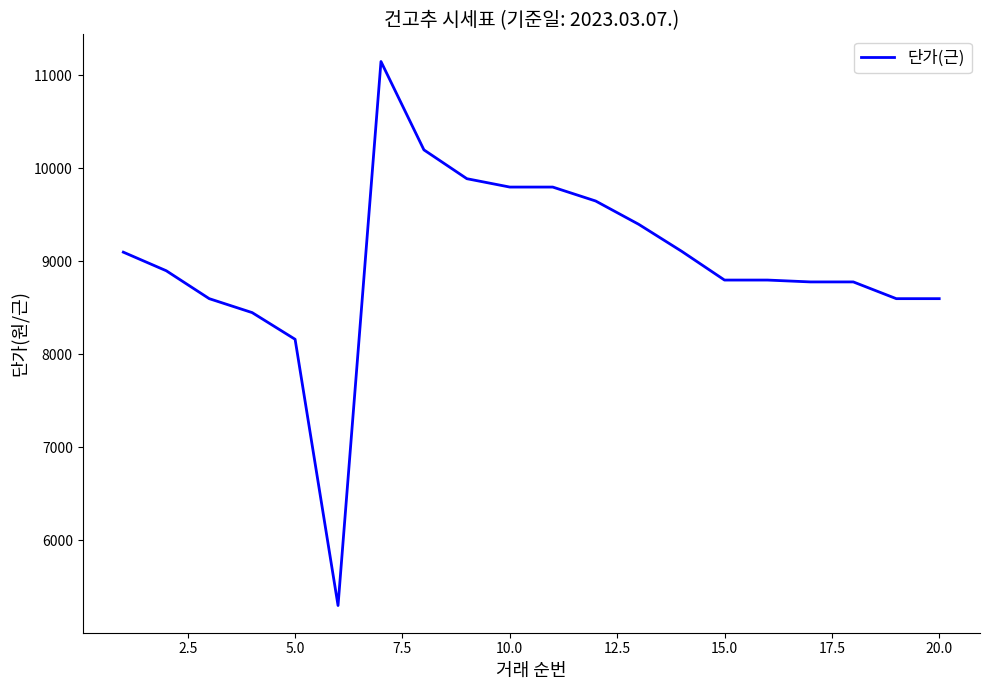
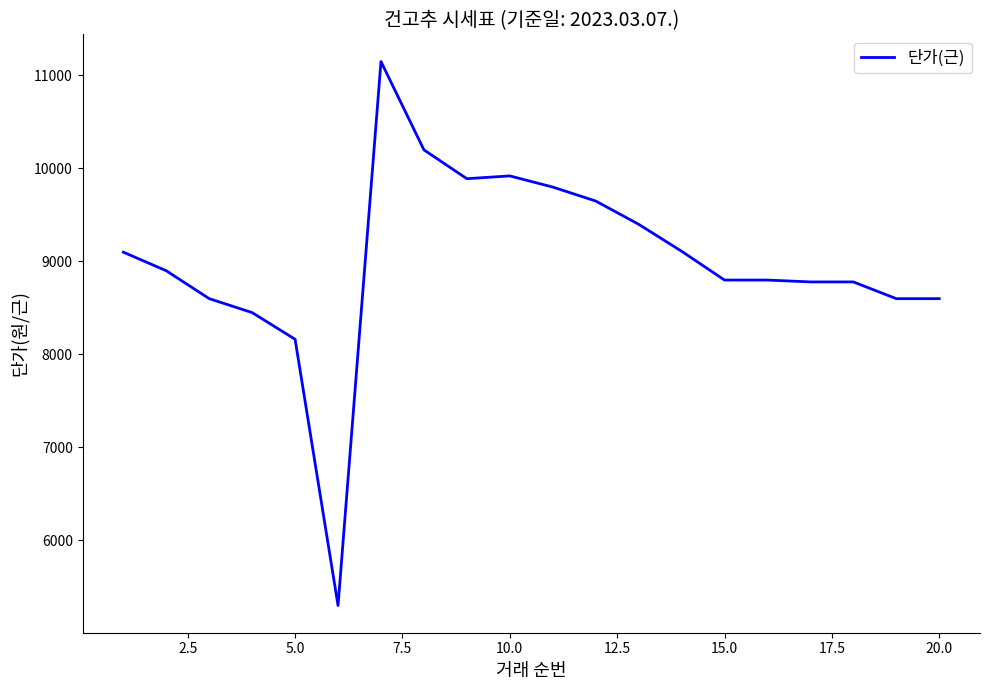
  {
    "5.0": 8200,
-   "10.0": 9800,
+   "10.0": 9900,
    "15.0": 8800,
    "20.0": 8600
  }
